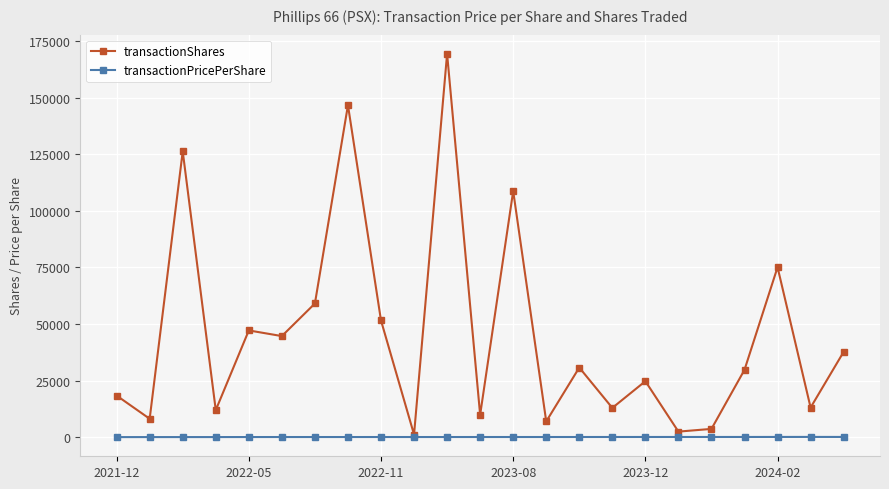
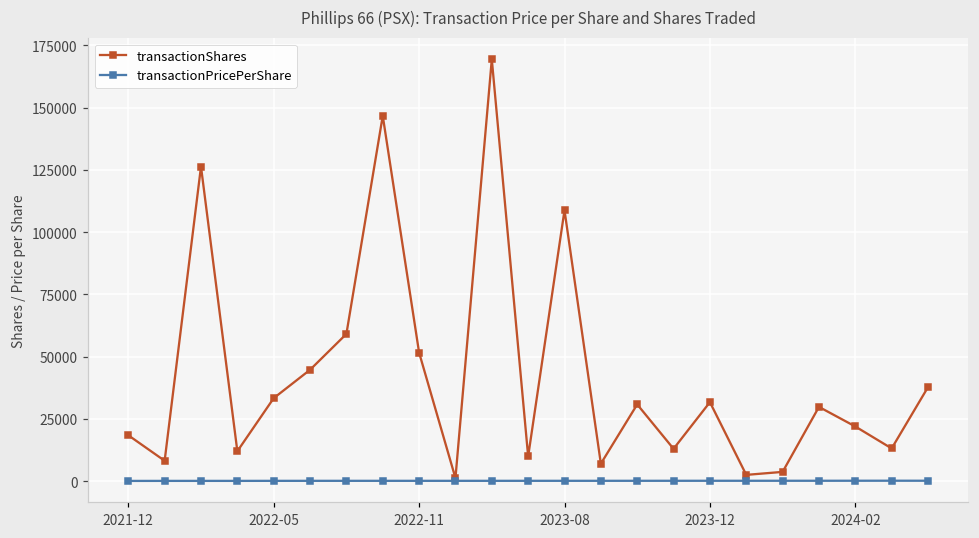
  {
    "transactionShares": {
      "2021-12": 18000,
-     "2022-05": 47000,
+     "2022-05": 33000,
      "2022-11": 52000,
      "2023-08": 109000,
-     "2023-12": 25000,
-     "2024-02": 75000
+     "2023-12": 32000,
+     "2024-02": 22000
    },
    "transactionPricePerShare": {
      "2021-12": 0,
      "2022-05": 0,
      "2022-11": 0,
      "2023-08": 0,
      "2023-12": 0,
      "2024-02": 0
    }
  }
